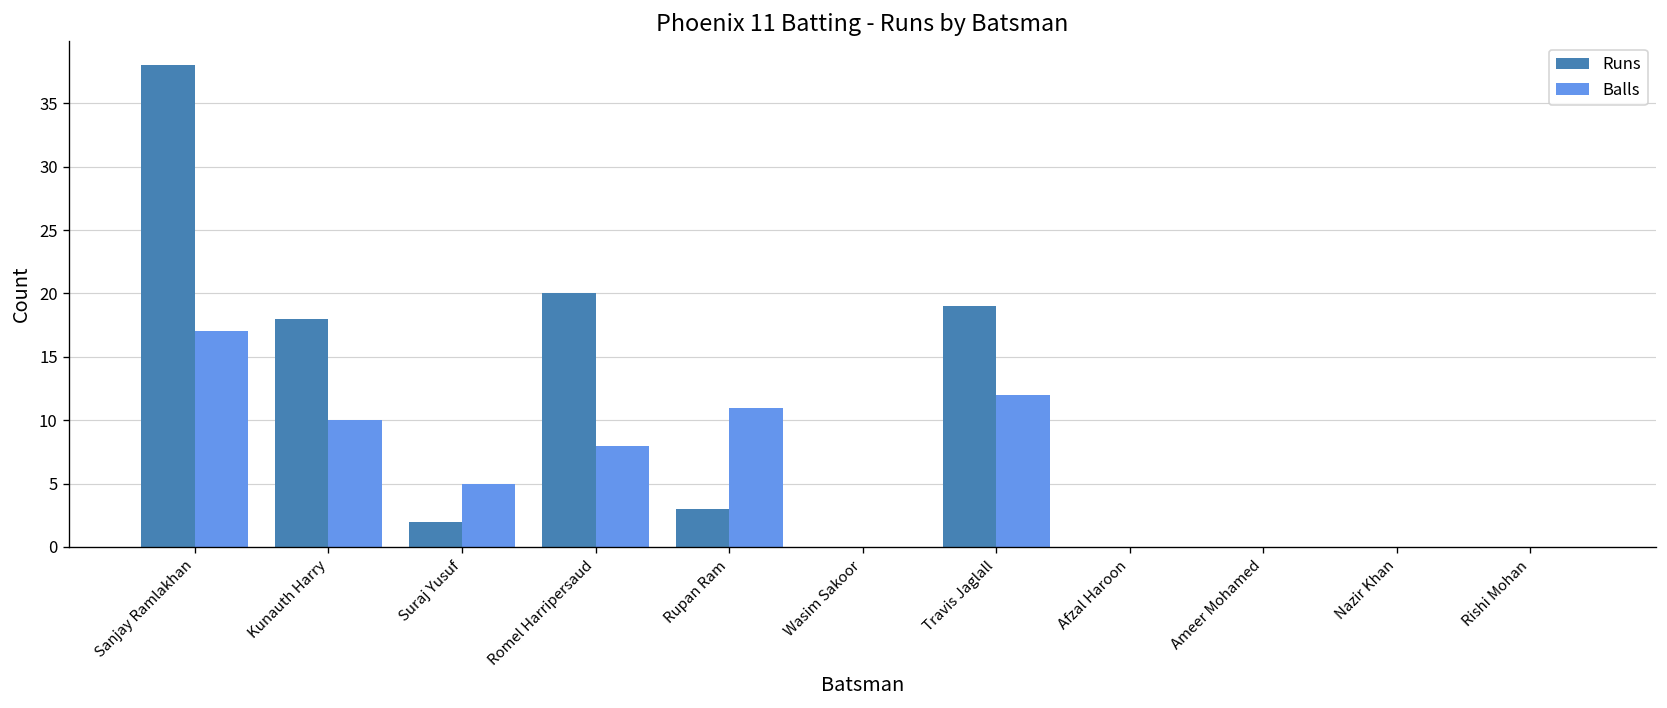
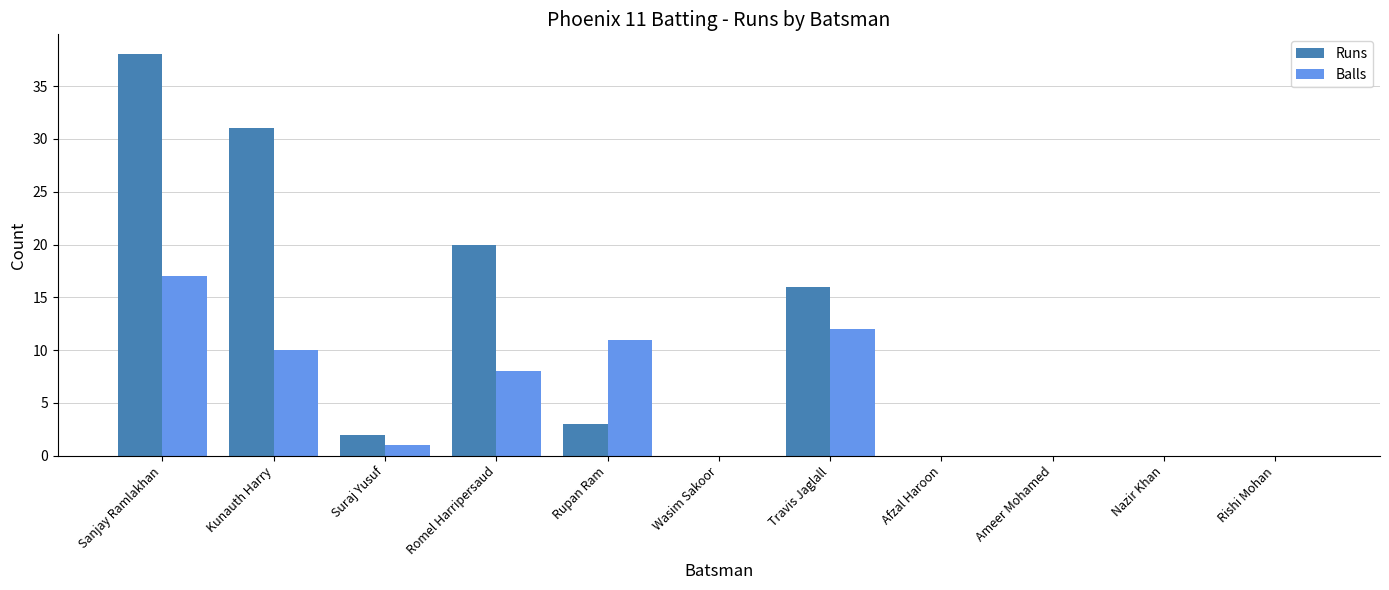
  {
    "Runs": {
      "Sanjay Ramlakhan": 38,
-     "Kunauth Harry": 18,
+     "Kunauth Harry": 31,
      "Suraj Yusuf": 2,
      "Romel Harripersaud": 20,
      "Rupan Ram": 3,
      "Wasim Sakoor": 0,
-     "Travis Jaglall": 19,
+     "Travis Jaglall": 16,
      "Afzal Haroon": 0,
      "Ameer Mohamed": 0,
      "Nazir Khan": 0,
      "Rishi Mohan": 0
    },
    "Balls": {
      "Sanjay Ramlakhan": 17,
      "Kunauth Harry": 10,
-     "Suraj Yusuf": 5,
+     "Suraj Yusuf": 1,
      "Romel Harripersaud": 8,
      "Rupan Ram": 11,
      "Wasim Sakoor": 0,
      "Travis Jaglall": 12,
      "Afzal Haroon": 0,
      "Ameer Mohamed": 0,
      "Nazir Khan": 0,
      "Rishi Mohan": 0
    }
  }
